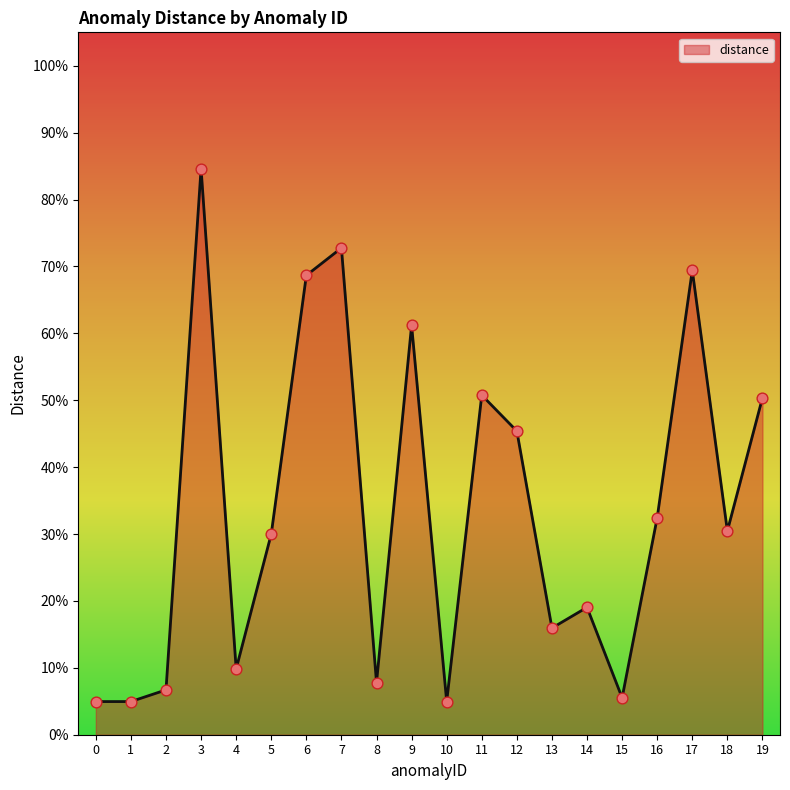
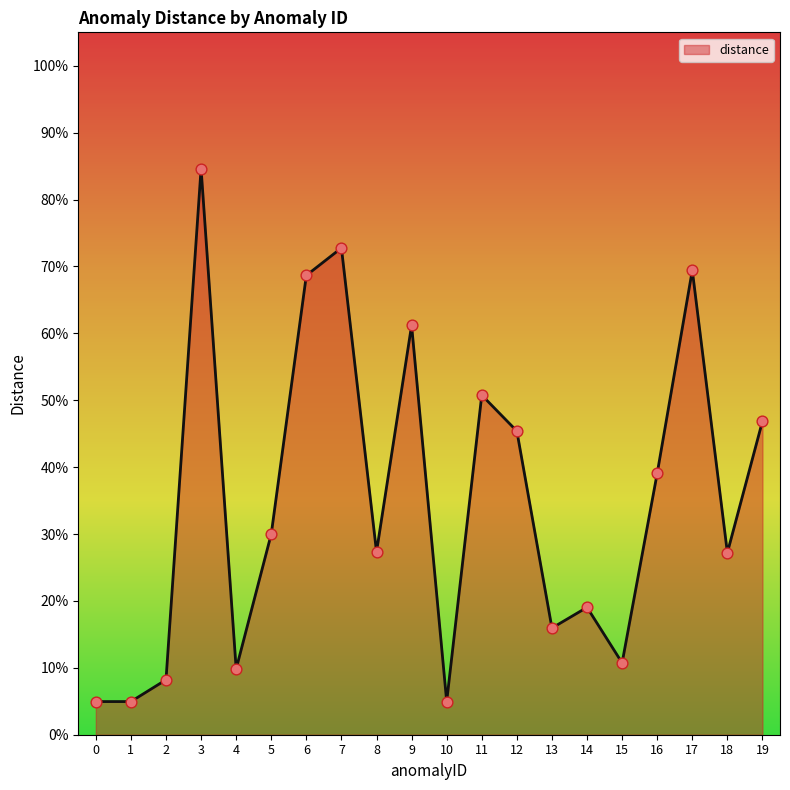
  {
    "0": "5%",
    "1": "5%",
-   "2": "7%",
+   "2": "8%",
    "3": "85%",
    "4": "10%",
    "5": "30%",
    "6": "69%",
    "7": "73%",
-   "8": "8%",
+   "8": "27%",
    "9": "61%",
    "10": "5%",
    "11": "51%",
    "12": "45%",
    "13": "16%",
    "14": "19%",
-   "15": "6%",
-   "16": "32%",
+   "15": "11%",
+   "16": "39%",
    "17": "69%",
-   "18": "30%",
-   "19": "50%"
+   "18": "27%",
+   "19": "47%"
  }
